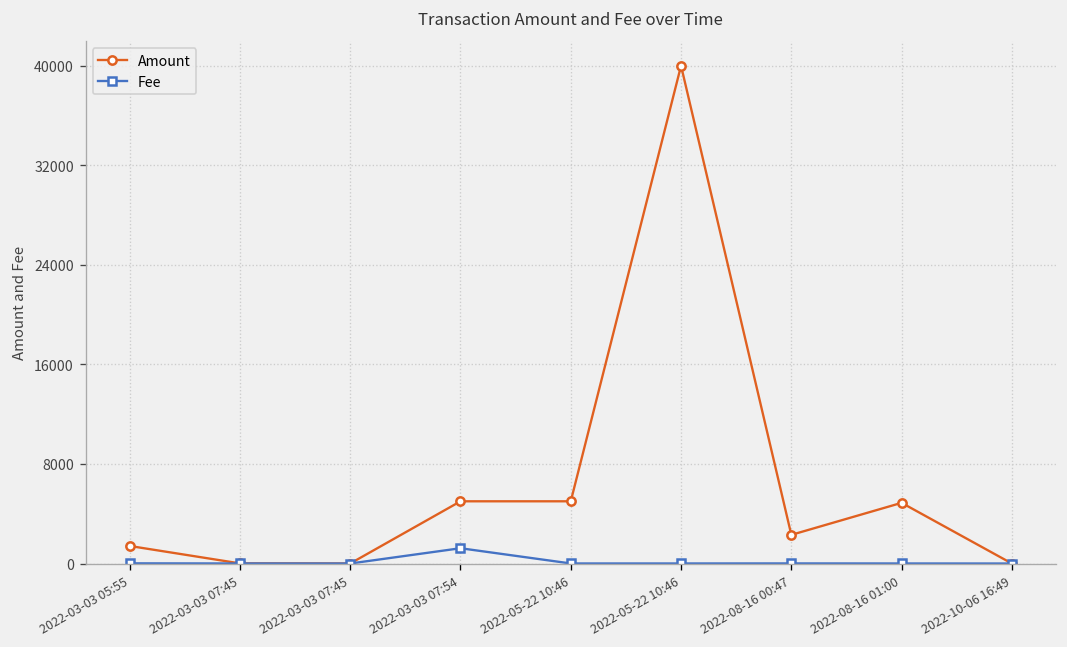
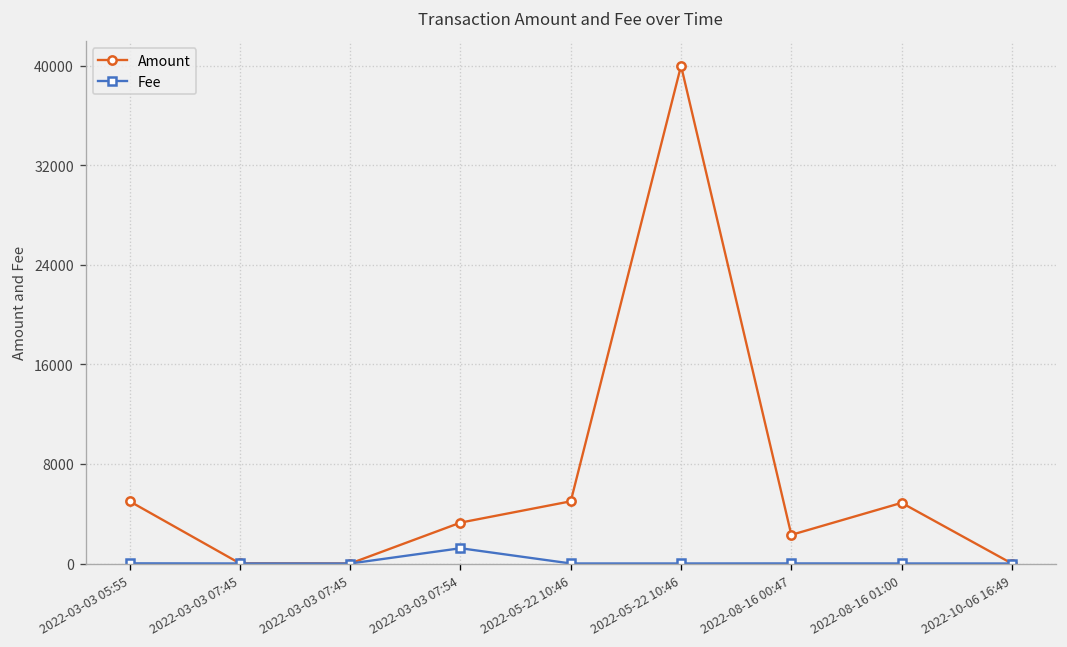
  {
    "Amount": {
-     "2022-03-03 05:55": 1400,
-     "2022-03-03 07:54": 5000,
+     "2022-03-03 05:55": 5000,
+     "2022-03-03 07:54": 3300,
      "2022-08-16 00:47": 2300,
      "2022-08-16 01:00": 4900
    },
    "Fee": {
      "2022-03-03 05:55": 0,
      "2022-03-03 07:54": 1200,
      "2022-08-16 00:47": 0,
      "2022-08-16 01:00": 0
    }
  }
